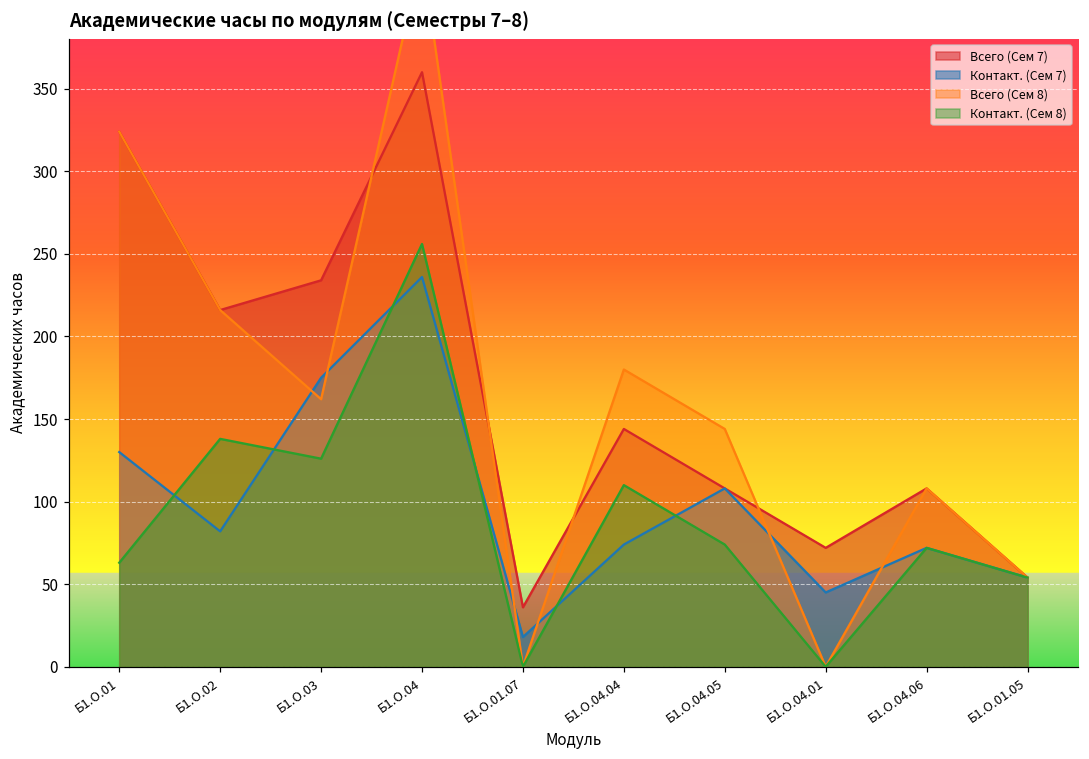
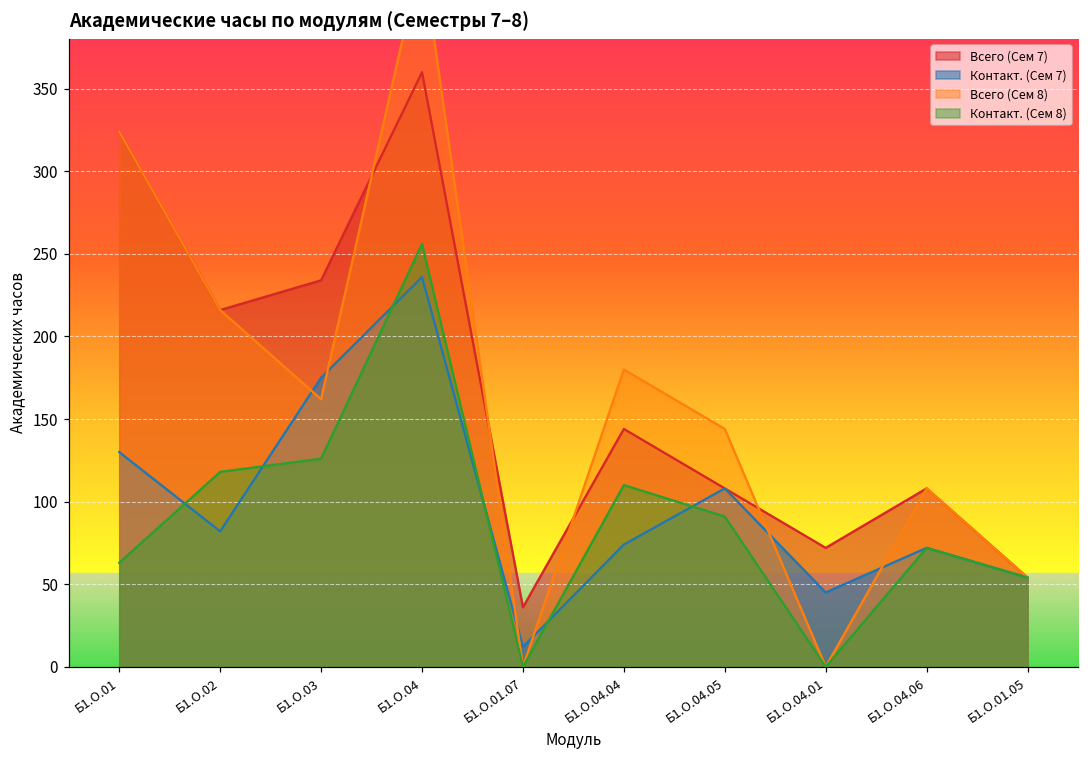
  {
    "Контакт. (Сем 7)": {
      "Б1.О.01": 130,
      "Б1.О.02": 82,
      "Б1.О.03": 175,
      "Б1.О.04": 236,
-     "Б1.О.01.07": 18,
+     "Б1.О.01.07": 12,
      "Б1.О.04.04": 74,
      "Б1.О.04.01": 45
    },
    "Контакт. (Сем 8)": {
      "Б1.О.01": 63,
-     "Б1.О.02": 138,
+     "Б1.О.02": 118,
      "Б1.О.03": 126,
      "Б1.О.04": 256,
      "Б1.О.04.04": 110,
-     "Б1.О.04.05": 74
+     "Б1.О.04.05": 91
    }
  }
